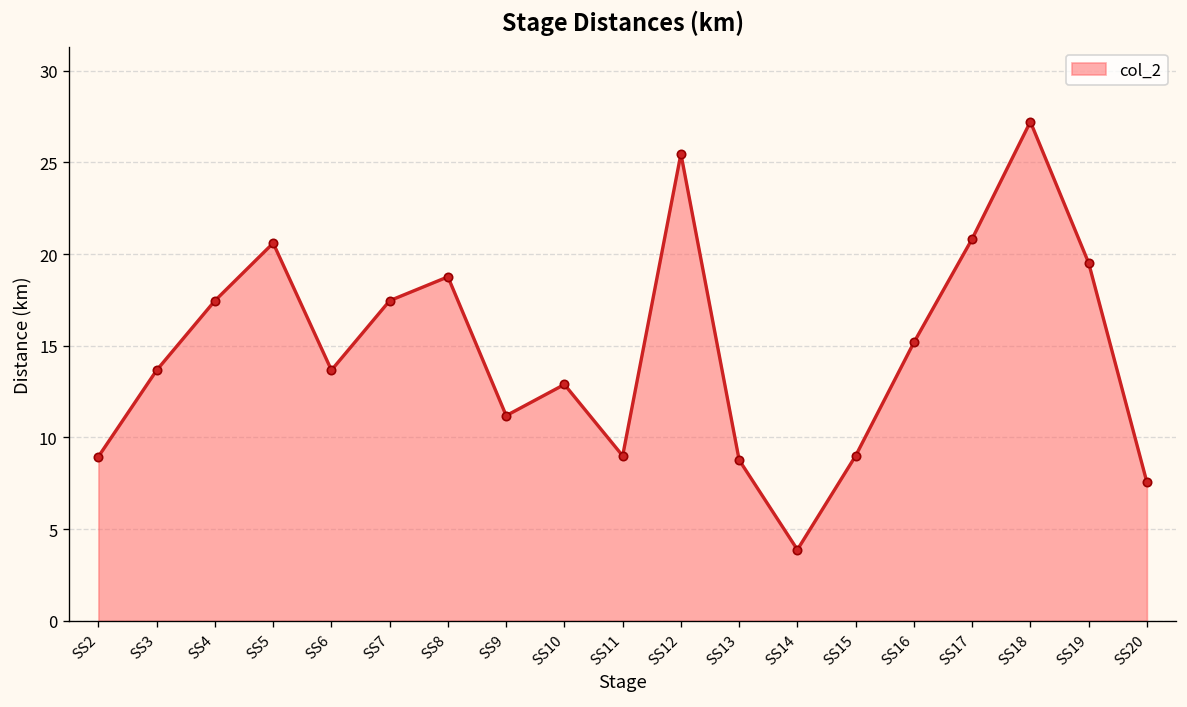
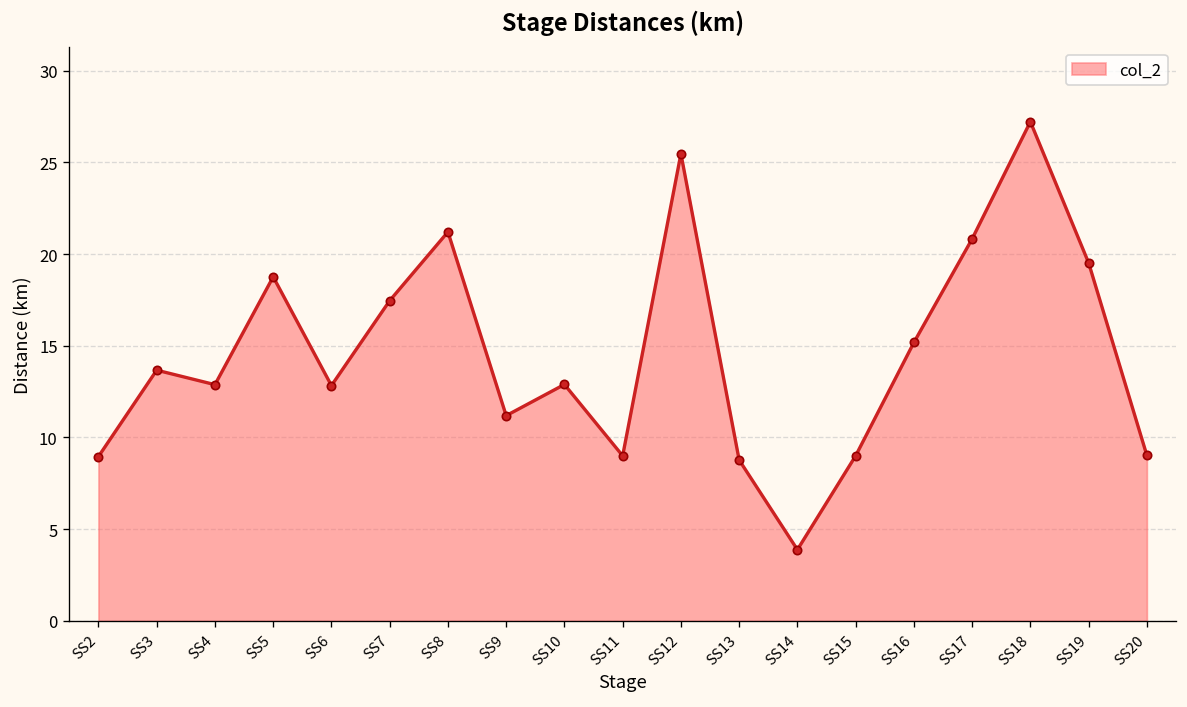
  {
    "SS2": 9.0,
    "SS3": 13.7,
-   "SS4": 17.5,
-   "SS5": 20.6,
-   "SS6": 13.7,
+   "SS4": 12.9,
+   "SS5": 18.8,
+   "SS6": 12.8,
    "SS7": 17.5,
-   "SS8": 18.8,
+   "SS8": 21.2,
    "SS9": 11.2,
    "SS10": 12.9,
    "SS11": 9.0,
    "SS12": 25.5,
    "SS13": 8.8,
    "SS14": 3.9,
    "SS15": 9.0,
    "SS16": 15.2,
    "SS17": 20.8,
    "SS18": 27.2,
    "SS19": 19.5,
-   "SS20": 7.6
+   "SS20": 9.0
  }
